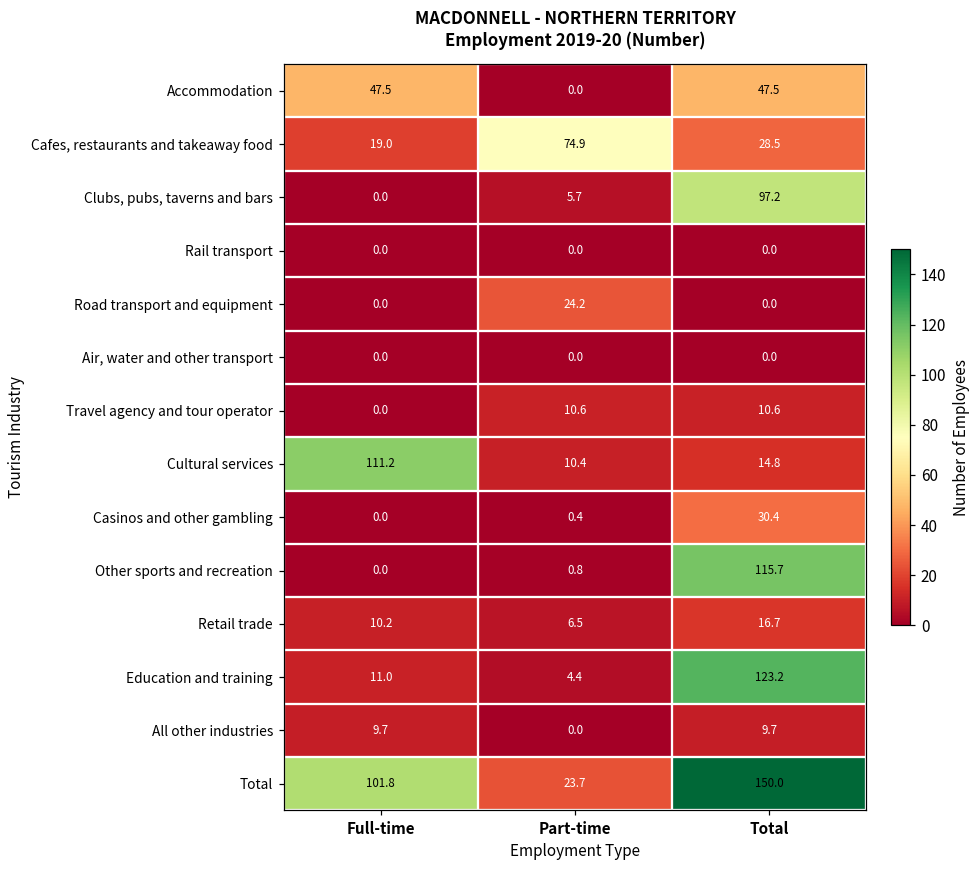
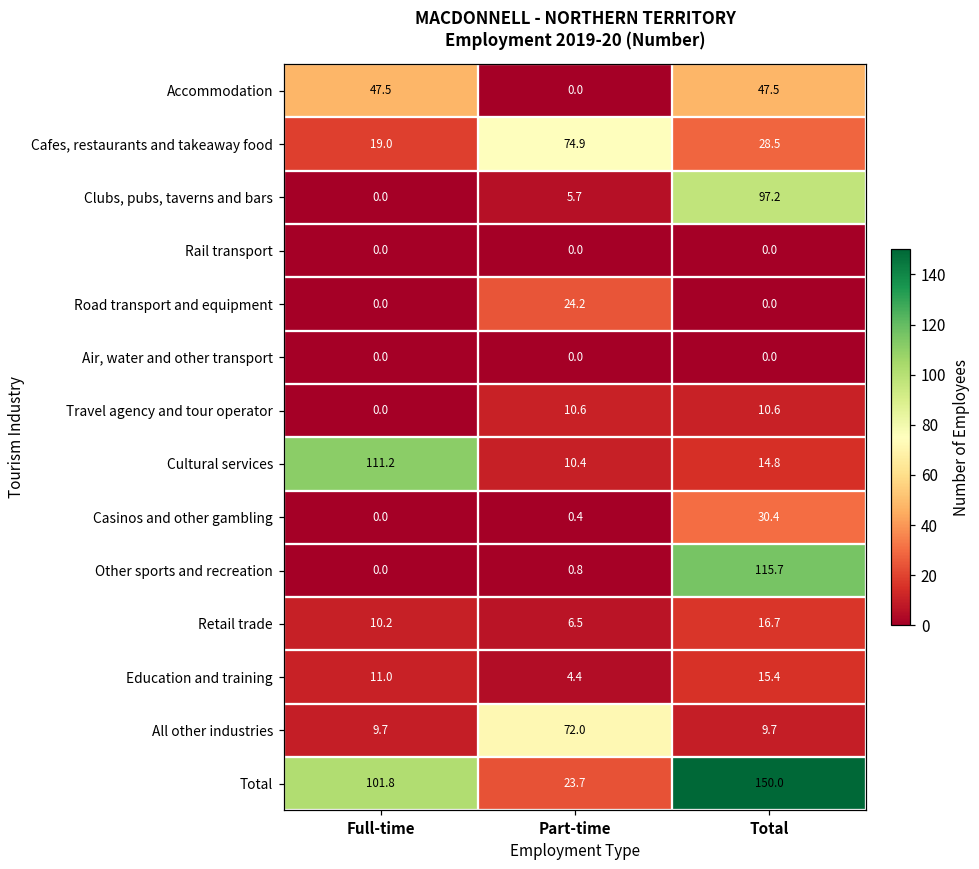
  {
    "Accommodation": {
      "Full-time": 47.5,
      "Part-time": 0.0,
      "Total": 47.5
    },
    "Cafes, restaurants and takeaway food": {
      "Full-time": 19.0,
      "Part-time": 74.9,
      "Total": 28.5
    },
    "Clubs, pubs, taverns and bars": {
      "Full-time": 0.0,
      "Part-time": 5.7,
      "Total": 97.2
    },
    "Rail transport": {
      "Full-time": 0.0,
      "Part-time": 0.0,
      "Total": 0.0
    },
    "Road transport and equipment": {
      "Full-time": 0.0,
      "Part-time": 24.2,
      "Total": 0.0
    },
    "Air, water and other transport": {
      "Full-time": 0.0,
      "Part-time": 0.0,
      "Total": 0.0
    },
    "Travel agency and tour operator": {
      "Full-time": 0.0,
      "Part-time": 10.6,
      "Total": 10.6
    },
    "Cultural services": {
      "Full-time": 111.2,
      "Part-time": 10.4,
      "Total": 14.8
    },
    "Casinos and other gambling": {
      "Full-time": 0.0,
      "Part-time": 0.4,
      "Total": 30.4
    },
    "Other sports and recreation": {
      "Full-time": 0.0,
      "Part-time": 0.8,
      "Total": 115.7
    },
    "Retail trade": {
      "Full-time": 10.2,
      "Part-time": 6.5,
      "Total": 16.7
    },
    "Education and training": {
      "Full-time": 11.0,
      "Part-time": 4.4,
-     "Total": 123.2
+     "Total": 15.4
    },
    "All other industries": {
      "Full-time": 9.7,
-     "Part-time": 0.0,
+     "Part-time": 72.0,
      "Total": 9.7
    },
    "Total": {
      "Full-time": 101.8,
      "Part-time": 23.7,
      "Total": 150.0
    }
  }
